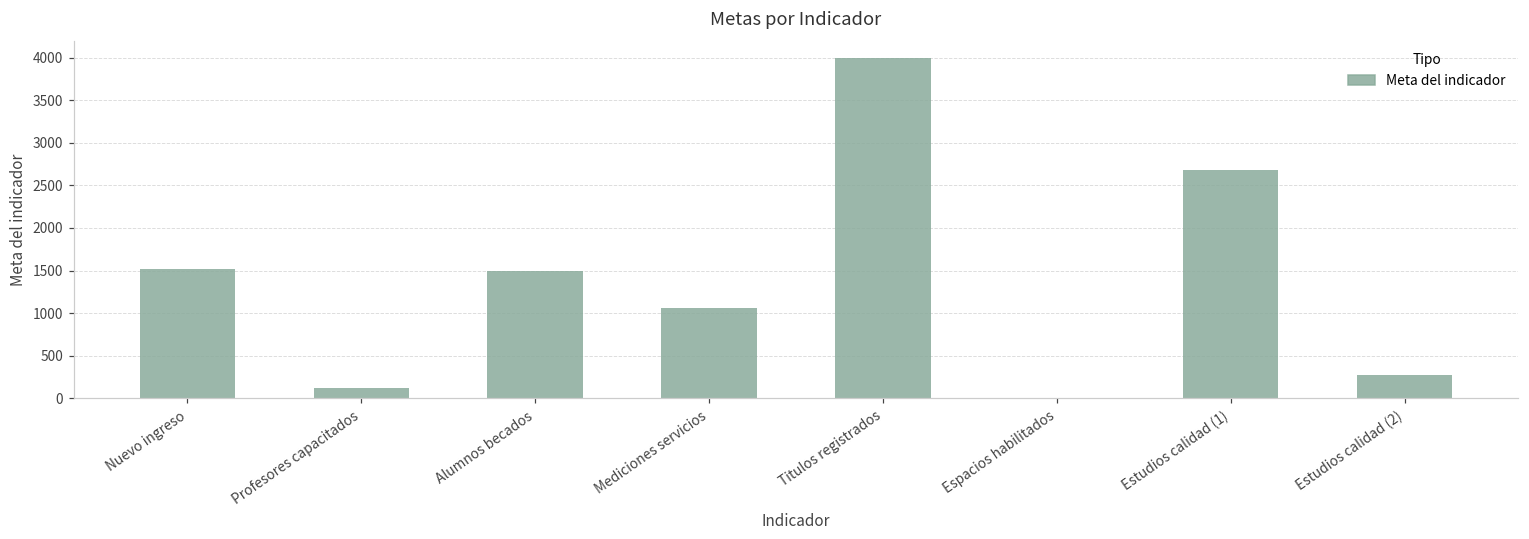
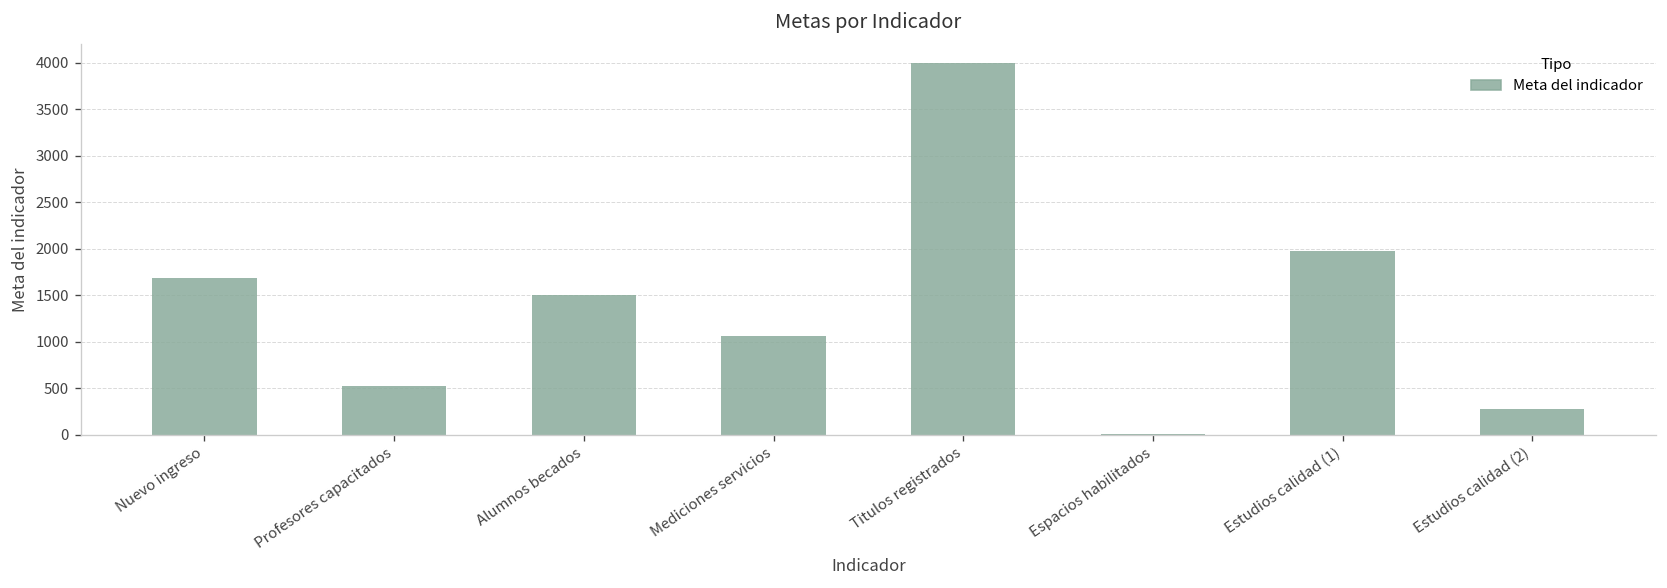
  {
-   "Nuevo ingreso": 1500,
-   "Profesores capacitados": 100,
+   "Nuevo ingreso": 1700,
+   "Profesores capacitados": 500,
    "Alumnos becados": 1500,
    "Mediciones servicios": 1100,
    "Titulos registrados": 4000,
-   "Estudios calidad (1)": 2700,
+   "Estudios calidad (1)": 2000,
    "Estudios calidad (2)": 300
  }
